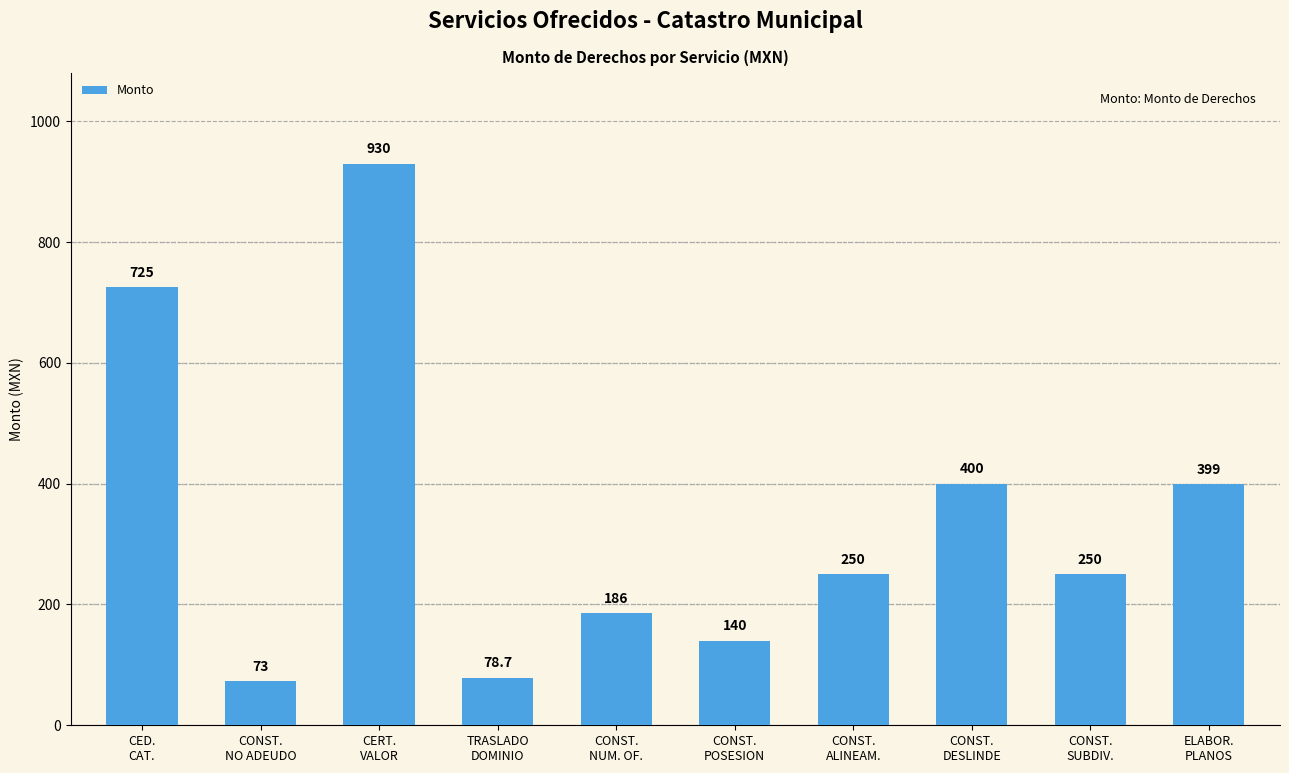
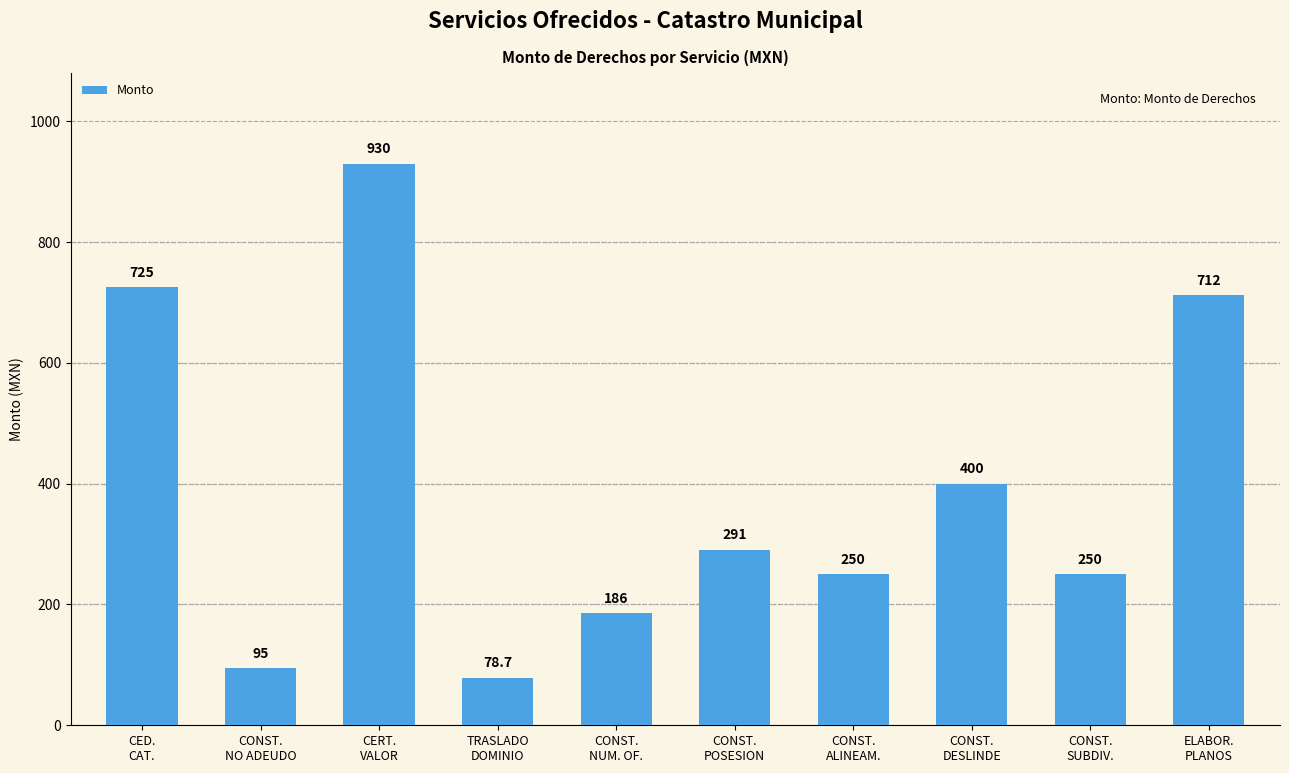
  {
    "CED. CAT.": 725,
-   "CONST. NO ADEUDO": 73,
+   "CONST. NO ADEUDO": 95,
    "CERT. VALOR": 930,
    "TRASLADO DOMINIO": 78.7,
    "CONST. NUM. OF.": 186,
-   "CONST. POSESION": 140,
+   "CONST. POSESION": 291,
    "CONST. ALINEAM.": 250,
    "CONST. DESLINDE": 400,
    "CONST. SUBDIV.": 250,
-   "ELABOR. PLANOS": 399
+   "ELABOR. PLANOS": 712
  }
